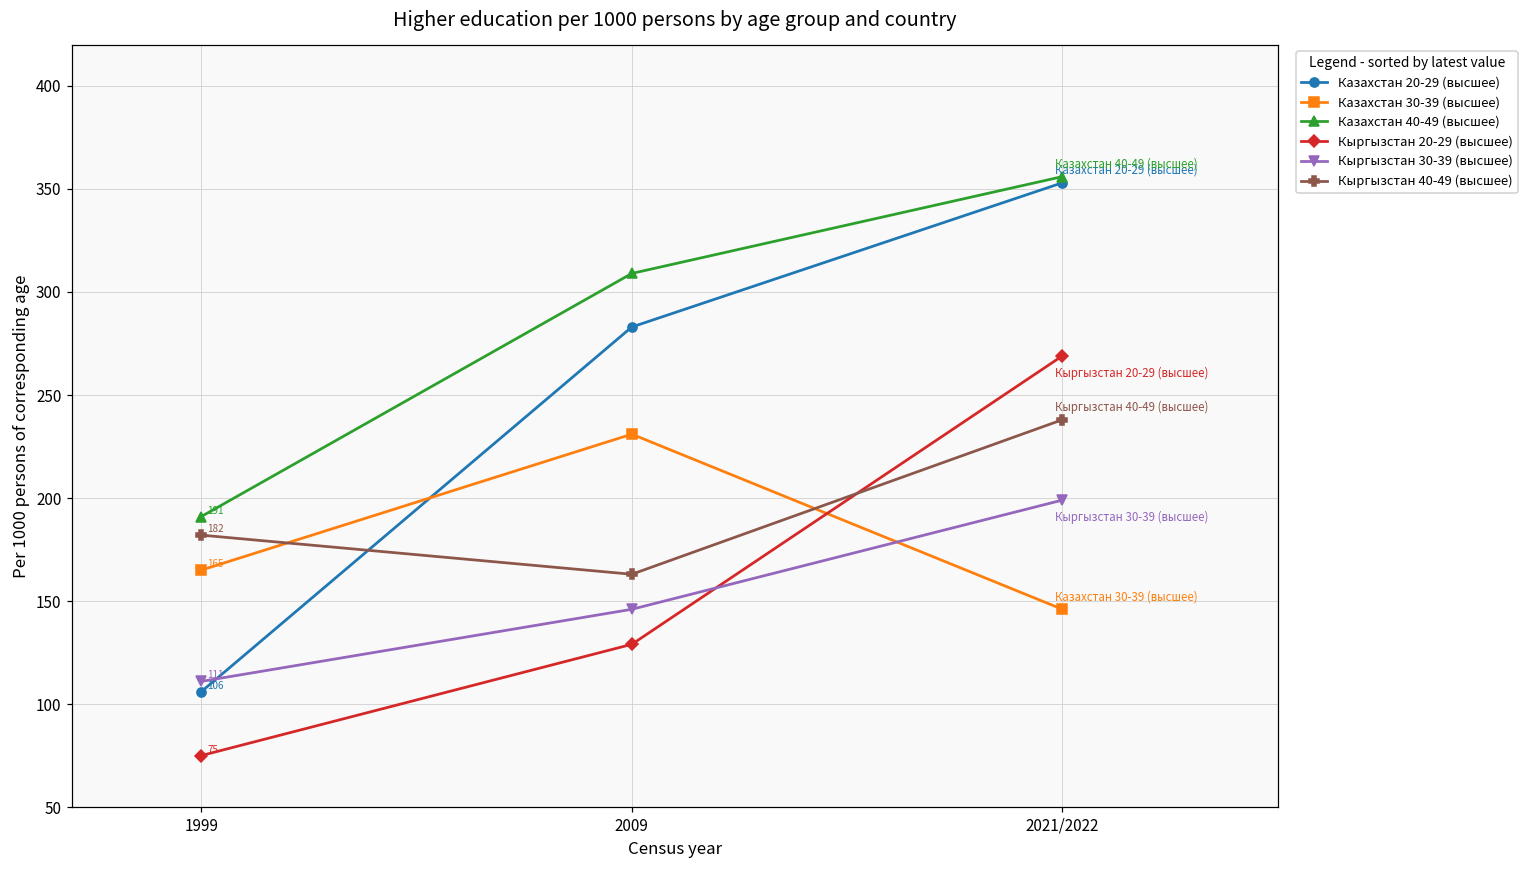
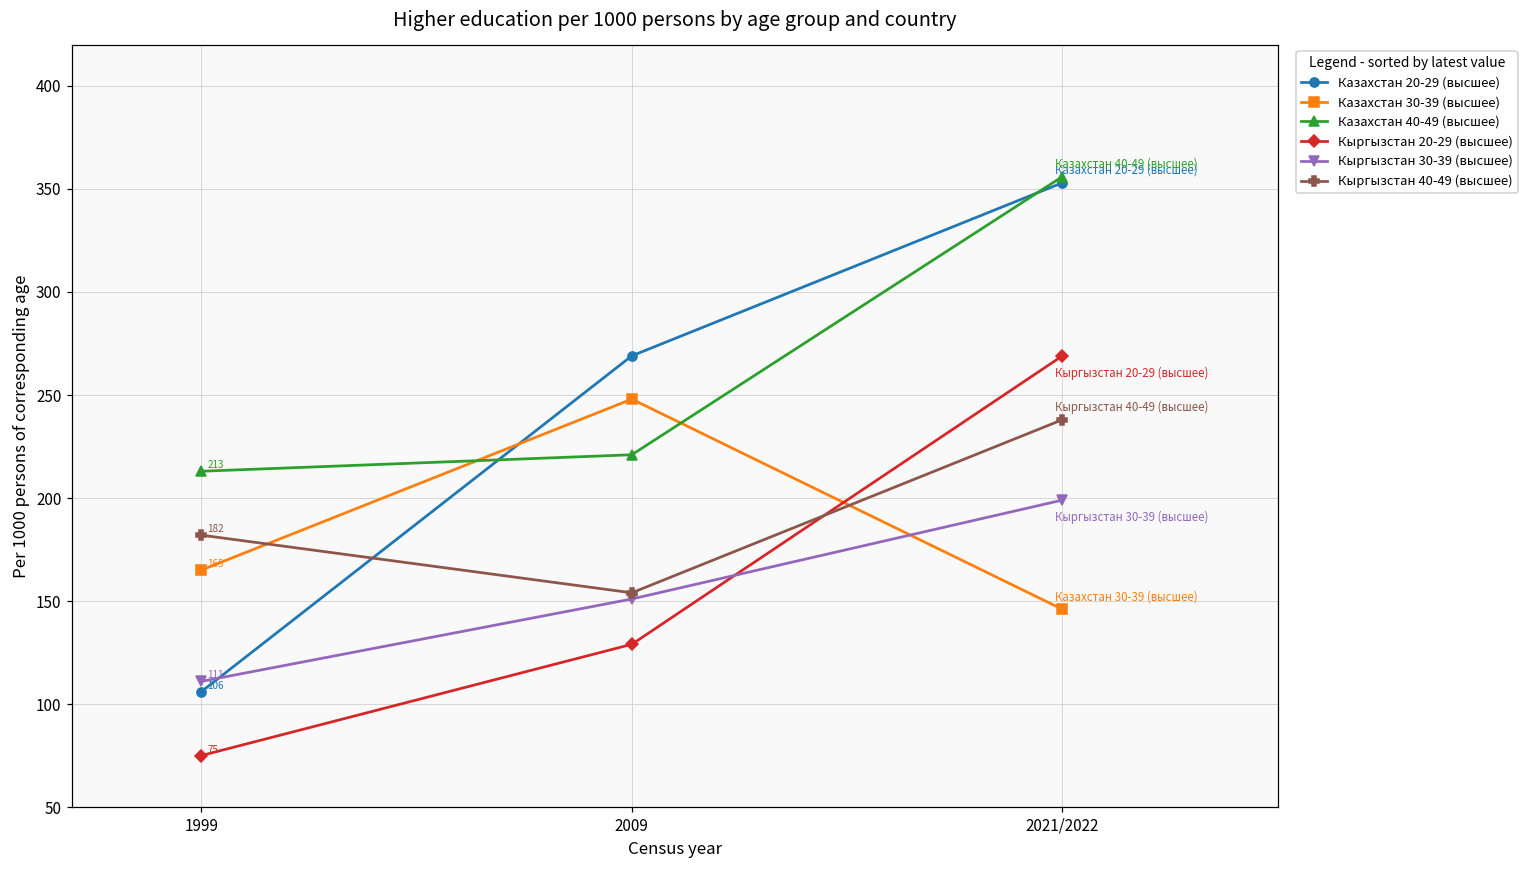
  {
    "Казахстан 20-29 (высшее)": {
-     "2009": 283,
+     "2009": 269,
      "2021/2022": 353
    },
    "Казахстан 30-39 (высшее)": {
-     "2009": 231
+     "2009": 248
    },
    "Казахстан 40-49 (высшее)": {
-     "1999": 191,
-     "2009": 309
+     "1999": 213,
+     "2009": 221
    },
    "Кыргызстан 20-29 (высшее)": {
      "1999": 75
    },
    "Кыргызстан 30-39 (высшее)": {
-     "2009": 146
+     "2009": 151
    },
    "Кыргызстан 40-49 (высшее)": {
-     "2009": 163
+     "2009": 154
    }
  }
